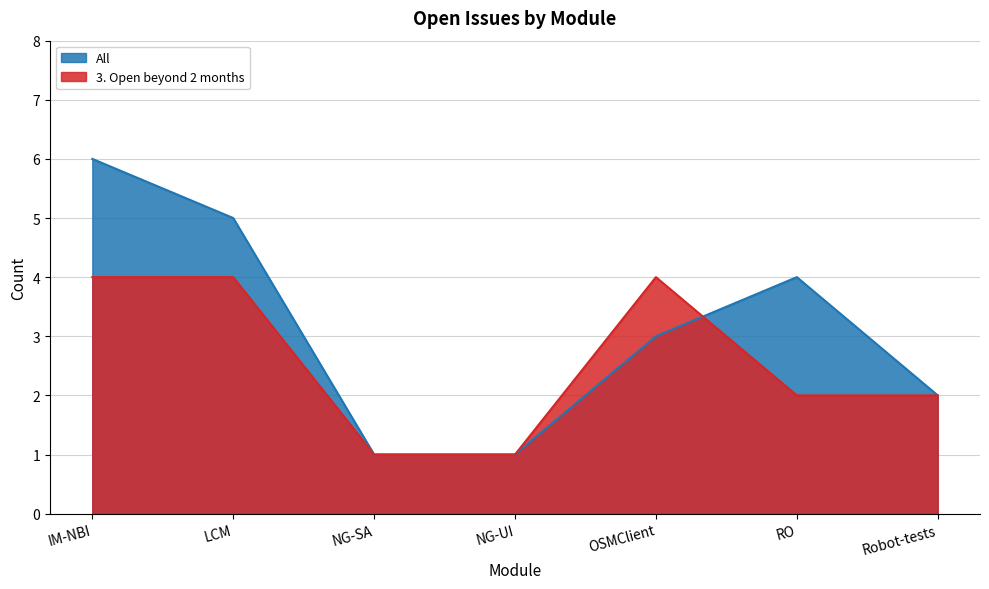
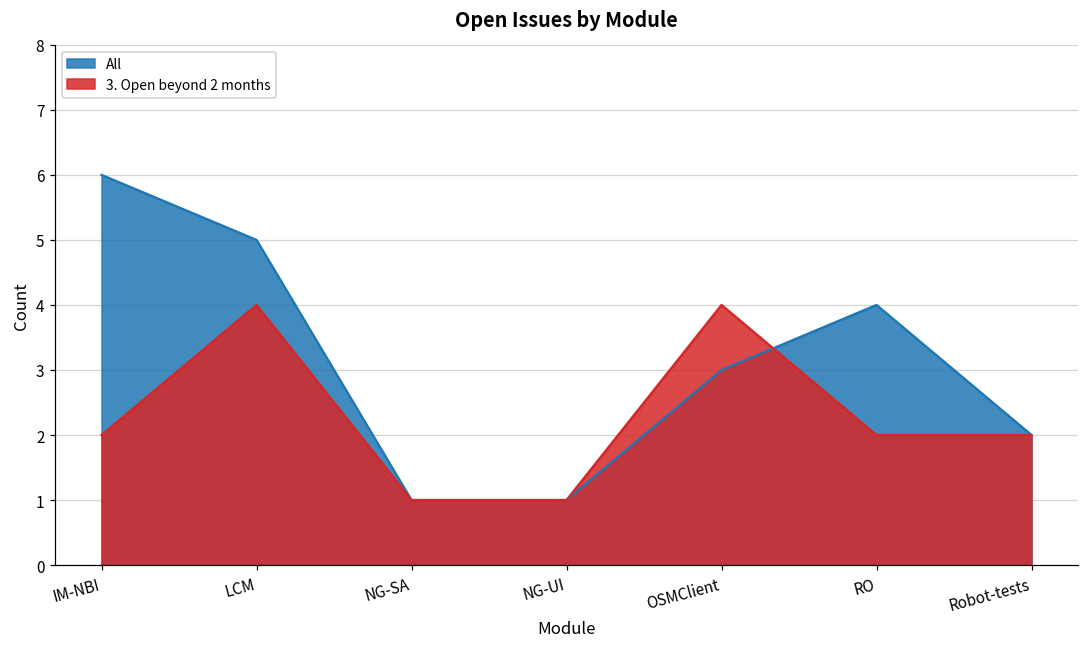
  {
    "All": {
      "IM-NBI": 6,
      "LCM": 5,
      "OSMClient": 3,
      "RO": 4
    },
    "3. Open beyond 2 months": {
-     "IM-NBI": 4,
+     "IM-NBI": 2,
      "LCM": 4,
      "OSMClient": 4,
      "RO": 2
    }
  }
